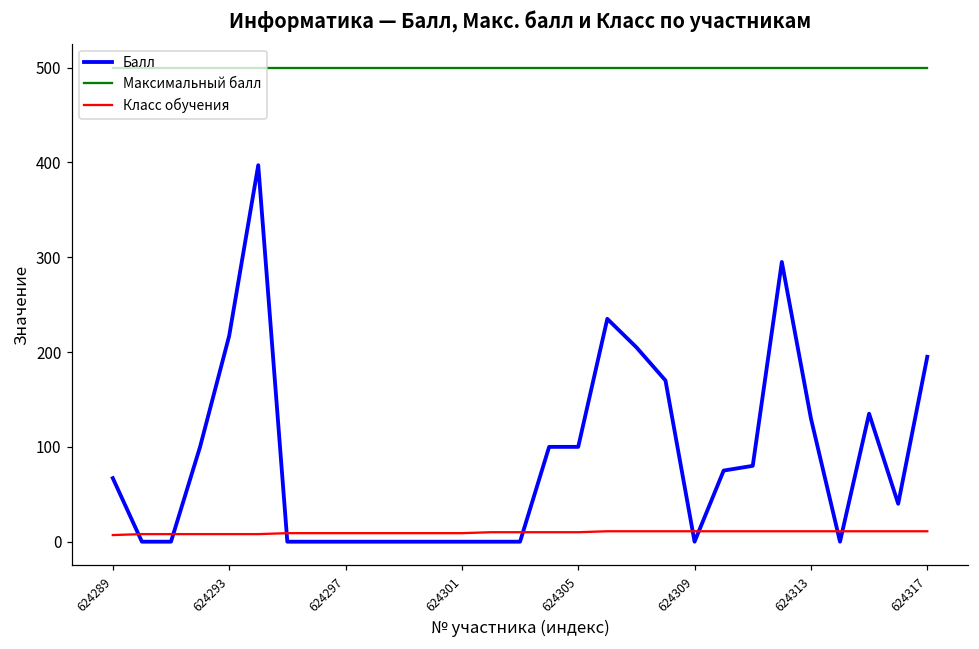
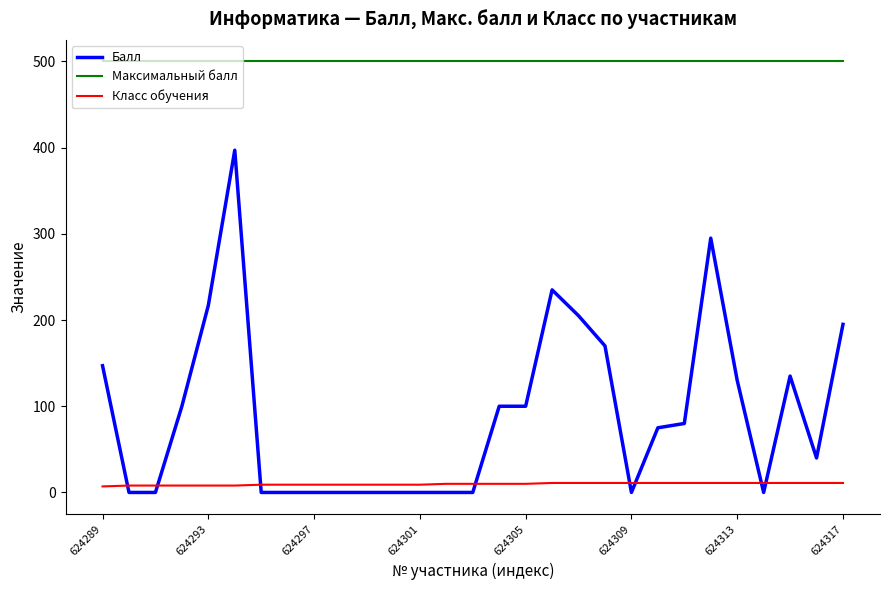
  {
    "Балл": {
-     "624289": 70,
+     "624289": 150,
      "624293": 220,
      "624297": 0,
      "624301": 0,
      "624305": 100,
      "624309": 0,
      "624313": 130,
      "624317": 200
    },
    "Максимальный балл": {
      "624297": 500,
      "624301": 500,
      "624305": 500,
      "624309": 500,
      "624313": 500,
      "624317": 500
    },
    "Класс обучения": {
      "624289": 10,
      "624293": 10,
      "624297": 10,
      "624301": 10,
      "624305": 10,
      "624309": 10,
      "624313": 10,
      "624317": 10
    }
  }
